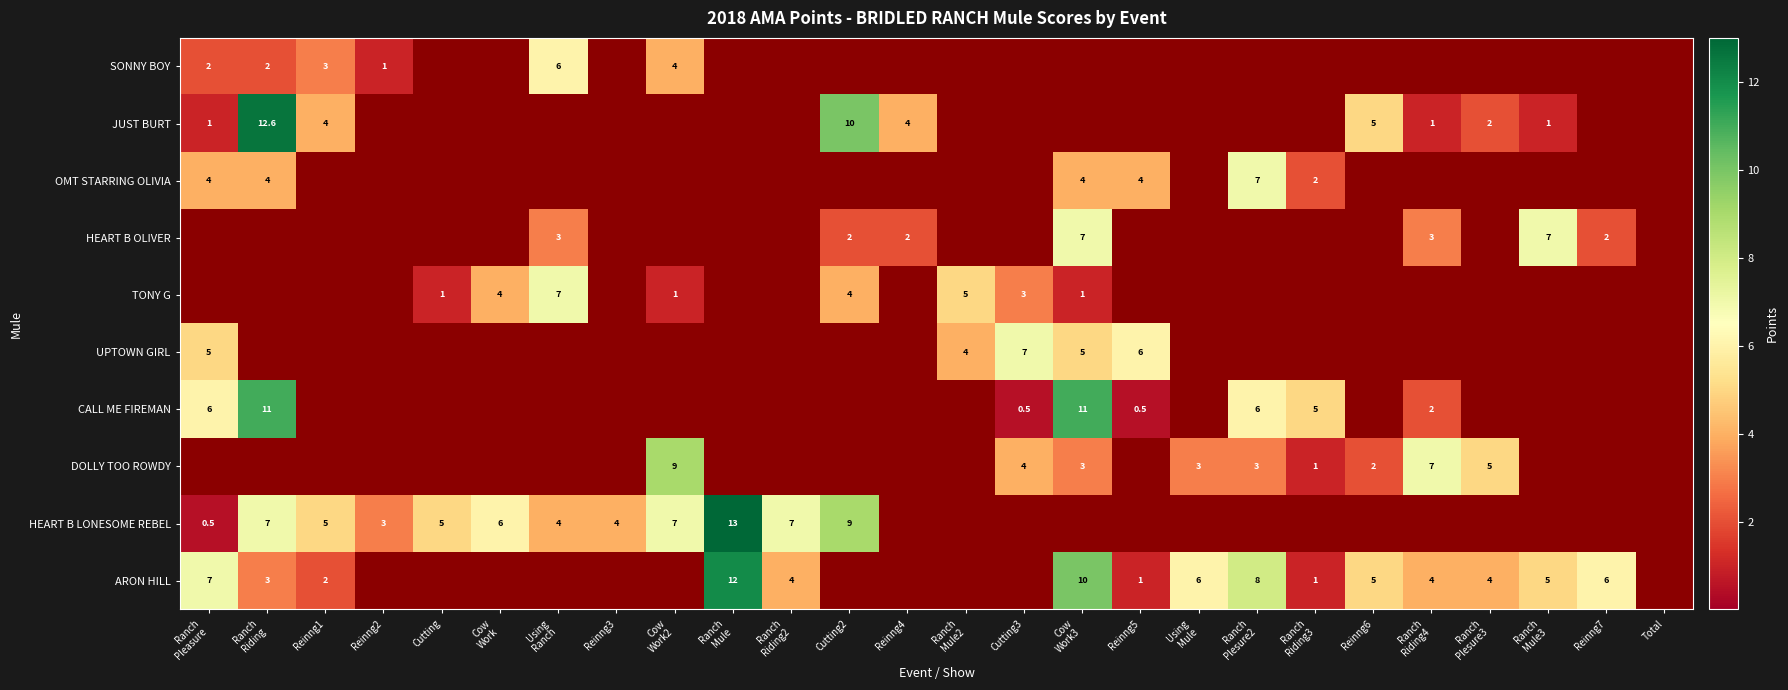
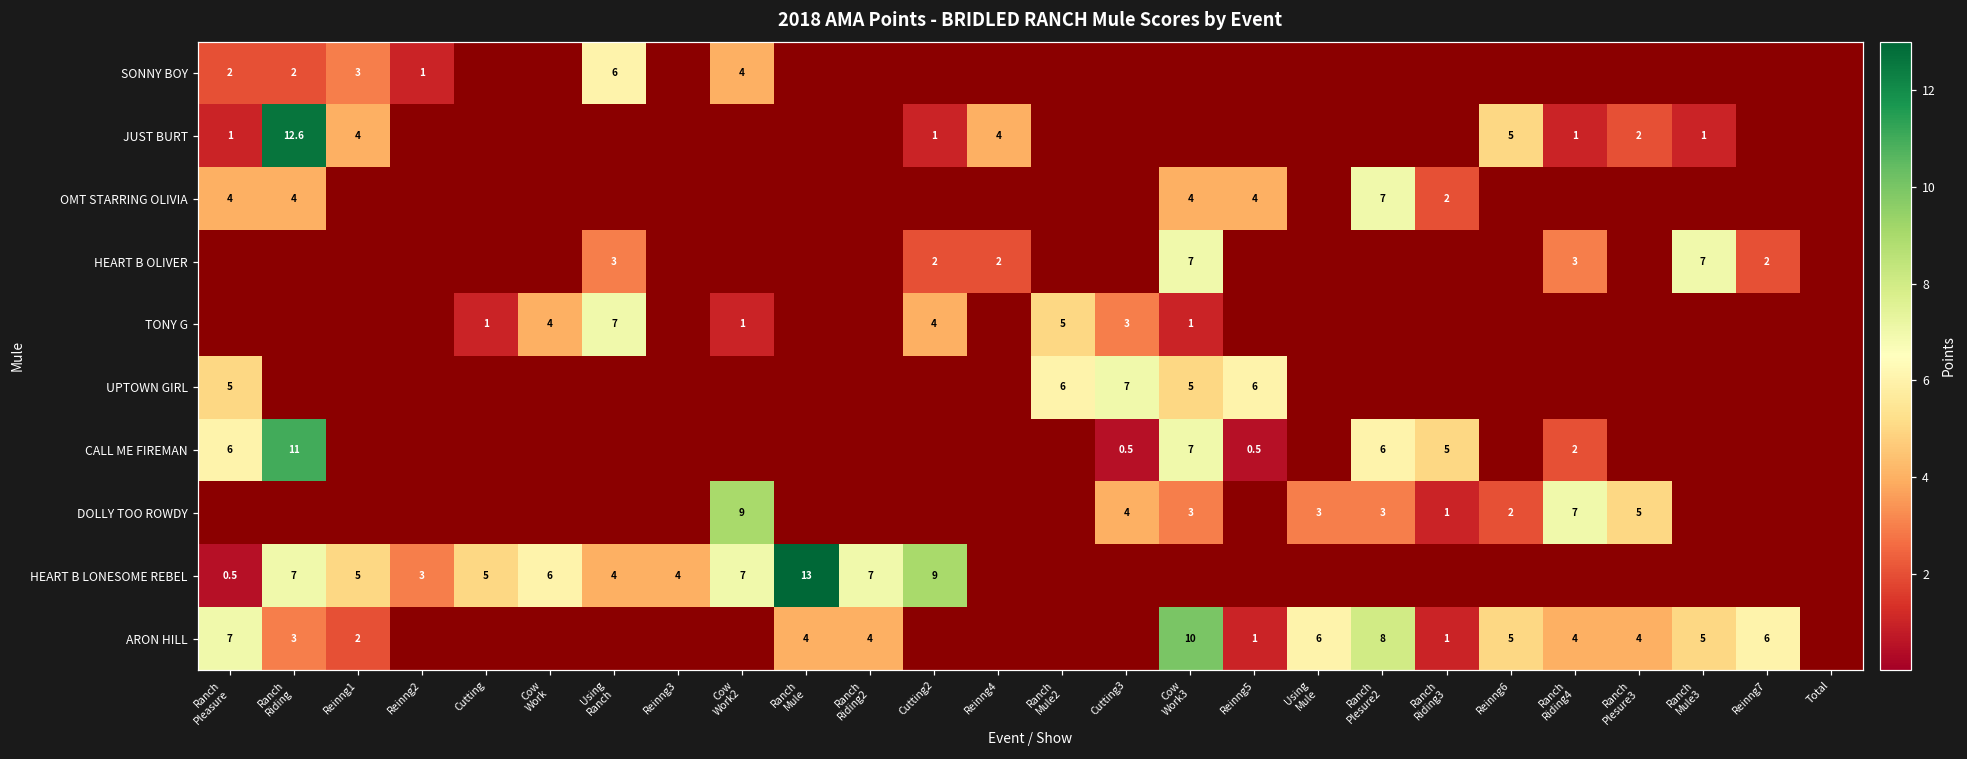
  {
    "SONNY BOY": {
      "Ranch Pleasure": 2,
      "Ranch Riding": 2,
      "Reinng1": 3,
      "Reinng2": 1,
      "Using Ranch": 6,
      "Cow Work2": 4
    },
    "JUST BURT": {
      "Ranch Pleasure": 1,
      "Ranch Riding": 12.6,
      "Reinng1": 4,
-     "Cutting2": 10,
+     "Cutting2": 1,
      "Reinng4": 4,
      "Reinng6": 5,
      "Ranch Riding4": 1,
      "Ranch Plesure3": 2,
      "Ranch Mule3": 1
    },
    "OMT STARRING OLIVIA": {
      "Ranch Pleasure": 4,
      "Ranch Riding": 4,
      "Cow Work3": 4,
      "Reinng5": 4,
      "Ranch Plesure2": 7,
      "Ranch Riding3": 2
    },
    "HEART B OLIVER": {
      "Using Ranch": 3,
      "Cutting2": 2,
      "Reinng4": 2,
      "Cow Work3": 7,
      "Ranch Riding4": 3,
      "Ranch Mule3": 7,
      "Reinng7": 2
    },
    "TONY G": {
      "Cutting": 1,
      "Cow Work": 4,
      "Using Ranch": 7,
      "Cow Work2": 1,
      "Cutting2": 4,
      "Ranch Mule2": 5,
      "Cutting3": 3,
      "Cow Work3": 1
    },
    "UPTOWN GIRL": {
      "Ranch Pleasure": 5,
-     "Ranch Mule2": 4,
+     "Ranch Mule2": 6,
      "Cutting3": 7,
      "Cow Work3": 5,
      "Reinng5": 6
    },
    "CALL ME FIREMAN": {
      "Ranch Pleasure": 6,
      "Ranch Riding": 11,
      "Cutting3": 0.5,
-     "Cow Work3": 11,
+     "Cow Work3": 7,
      "Reinng5": 0.5,
      "Ranch Plesure2": 6,
      "Ranch Riding3": 5,
      "Ranch Riding4": 2
    },
    "DOLLY TOO ROWDY": {
      "Cow Work2": 9,
      "Cutting3": 4,
      "Cow Work3": 3,
      "Using Mule": 3,
      "Ranch Plesure2": 3,
      "Ranch Riding3": 1,
      "Reinng6": 2,
      "Ranch Riding4": 7,
      "Ranch Plesure3": 5
    },
    "HEART B LONESOME REBEL": {
      "Ranch Pleasure": 0.5,
      "Ranch Riding": 7,
      "Reinng1": 5,
      "Reinng2": 3,
      "Cutting": 5,
      "Cow Work": 6,
      "Using Ranch": 4,
      "Reinng3": 4,
      "Cow Work2": 7,
      "Ranch Mule": 13,
      "Ranch Riding2": 7,
      "Cutting2": 9
    },
    "ARON HILL": {
      "Ranch Pleasure": 7,
      "Ranch Riding": 3,
      "Reinng1": 2,
-     "Ranch Mule": 12,
+     "Ranch Mule": 4,
      "Ranch Riding2": 4,
      "Cow Work3": 10,
      "Reinng5": 1,
      "Using Mule": 6,
      "Ranch Plesure2": 8,
      "Ranch Riding3": 1,
      "Reinng6": 5,
      "Ranch Riding4": 4,
      "Ranch Plesure3": 4,
      "Ranch Mule3": 5,
      "Reinng7": 6
    }
  }
